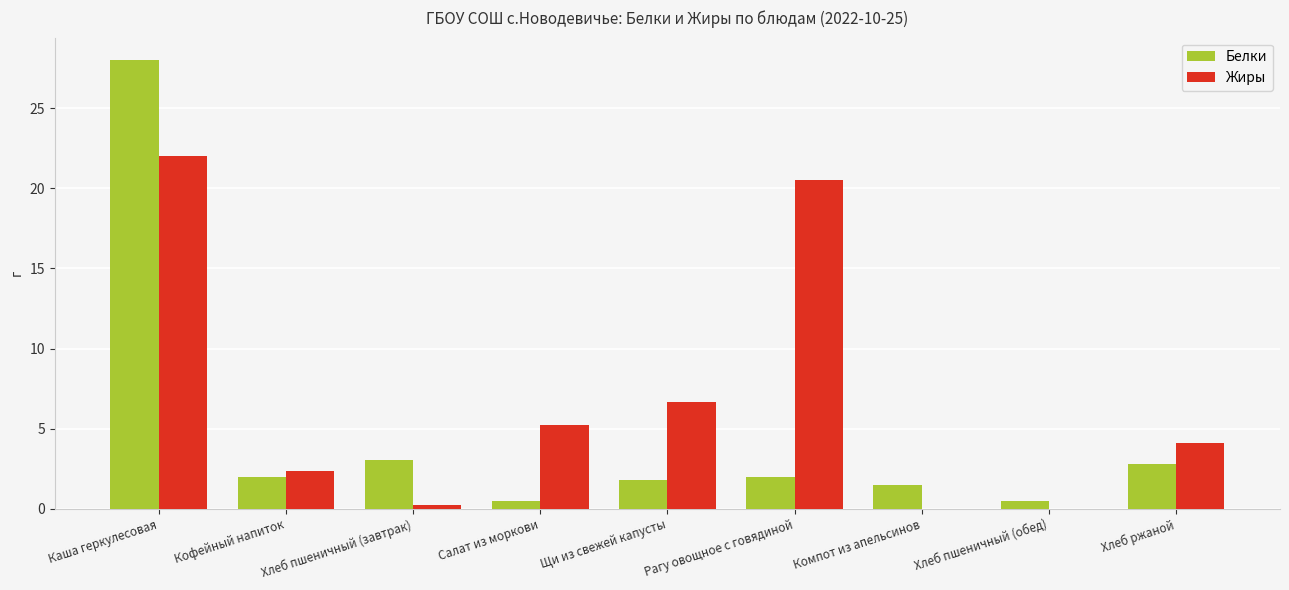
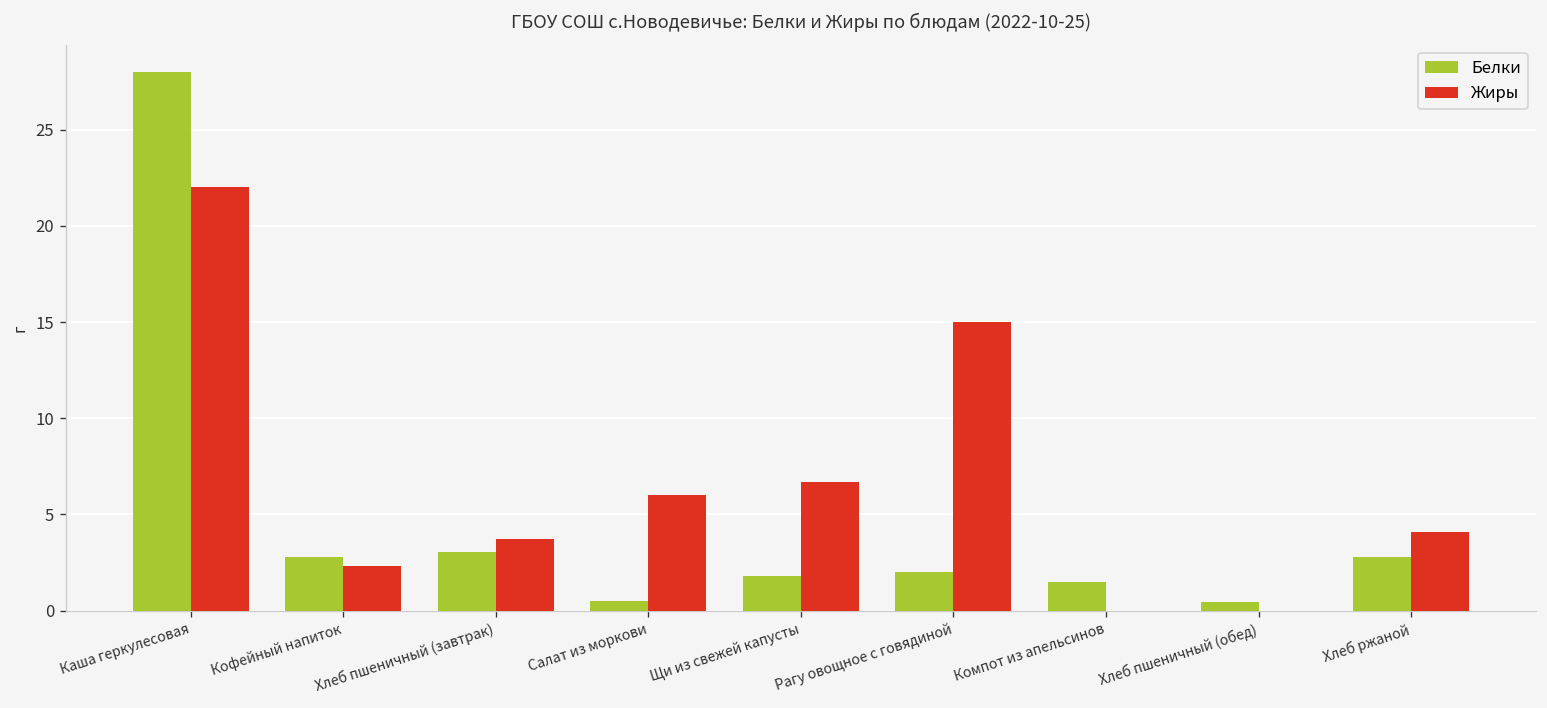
  {
    "Белки": {
      "Каша геркулесовая": 28.0,
-     "Кофейный напиток": 2.0,
+     "Кофейный напиток": 2.8,
      "Хлеб пшеничный (завтрак)": 3.0,
      "Салат из моркови": 0.5,
      "Щи из свежей капусты": 1.8,
      "Рагу овощное с говядиной": 2.0,
      "Компот из апельсинов": 1.5,
      "Хлеб пшеничный (обед)": 0.5,
      "Хлеб ржаной": 2.8
    },
    "Жиры": {
      "Каша геркулесовая": 22.0,
      "Кофейный напиток": 2.3,
-     "Хлеб пшеничный (завтрак)": 0.2,
-     "Салат из моркови": 5.2,
+     "Хлеб пшеничный (завтрак)": 3.7,
+     "Салат из моркови": 6.0,
      "Щи из свежей капусты": 6.7,
-     "Рагу овощное с говядиной": 20.5,
+     "Рагу овощное с говядиной": 15.0,
      "Компот из апельсинов": 0.0,
      "Хлеб ржаной": 4.1
    }
  }
